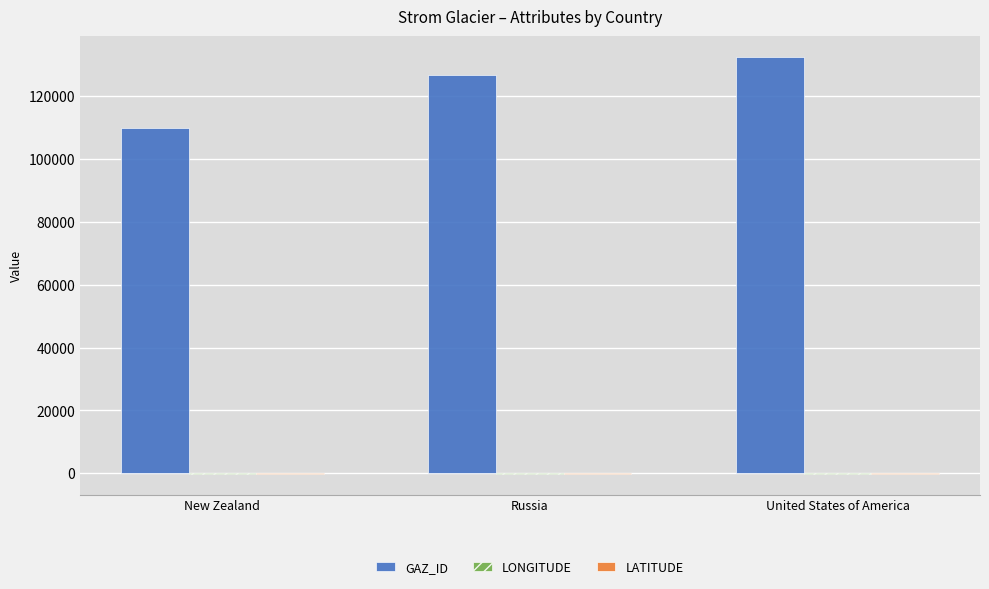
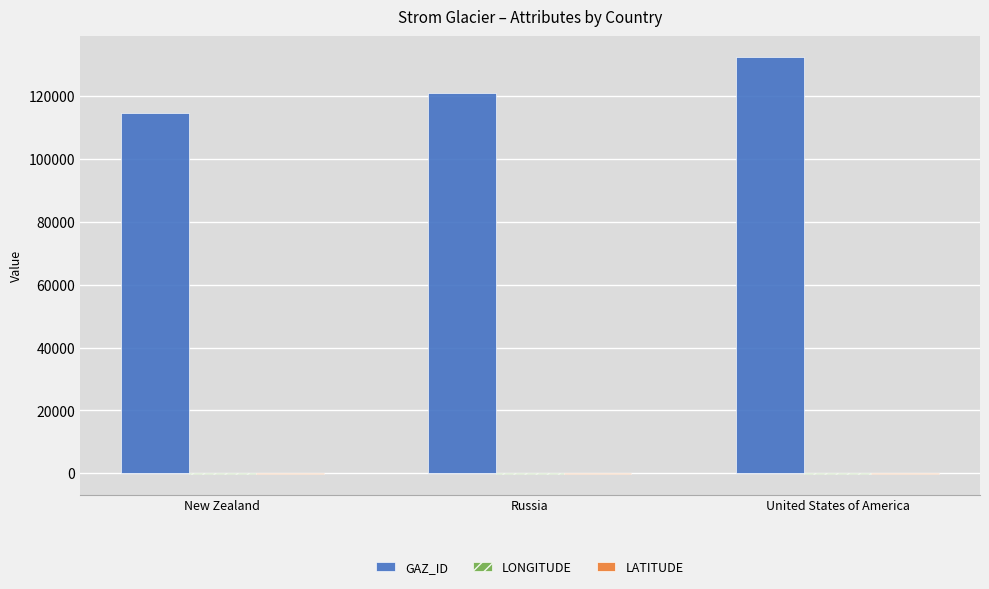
  {
    "GAZ_ID": {
-     "New Zealand": 110000,
-     "Russia": 127000,
+     "New Zealand": 114000,
+     "Russia": 121000,
      "United States of America": 132000
    }
  }
